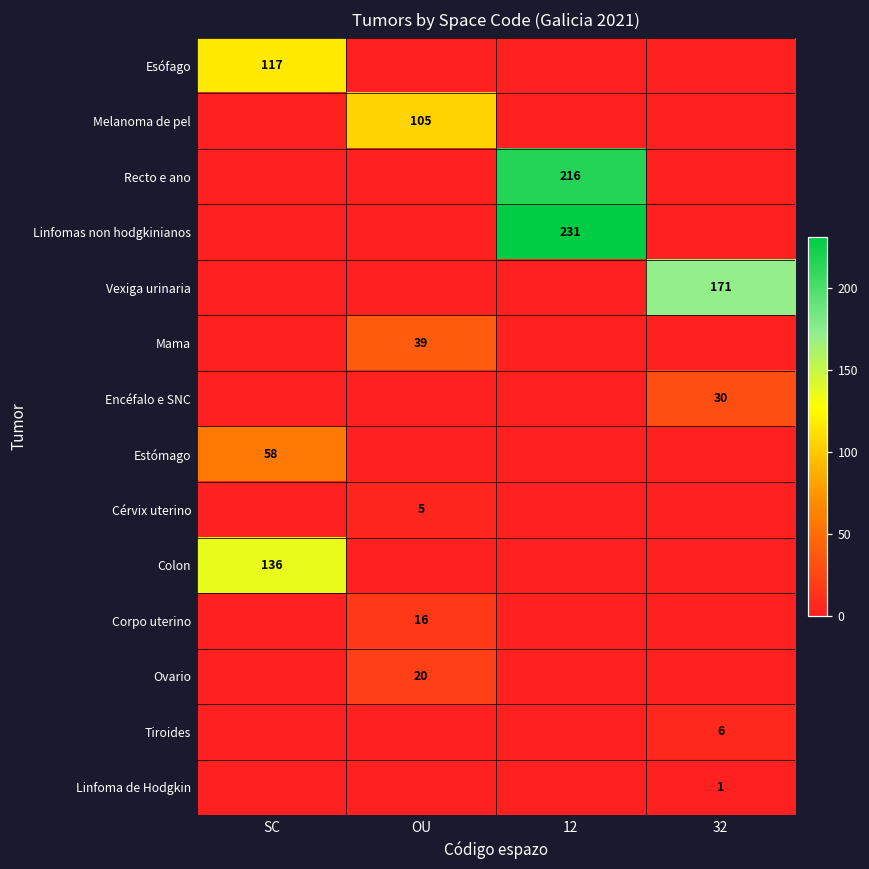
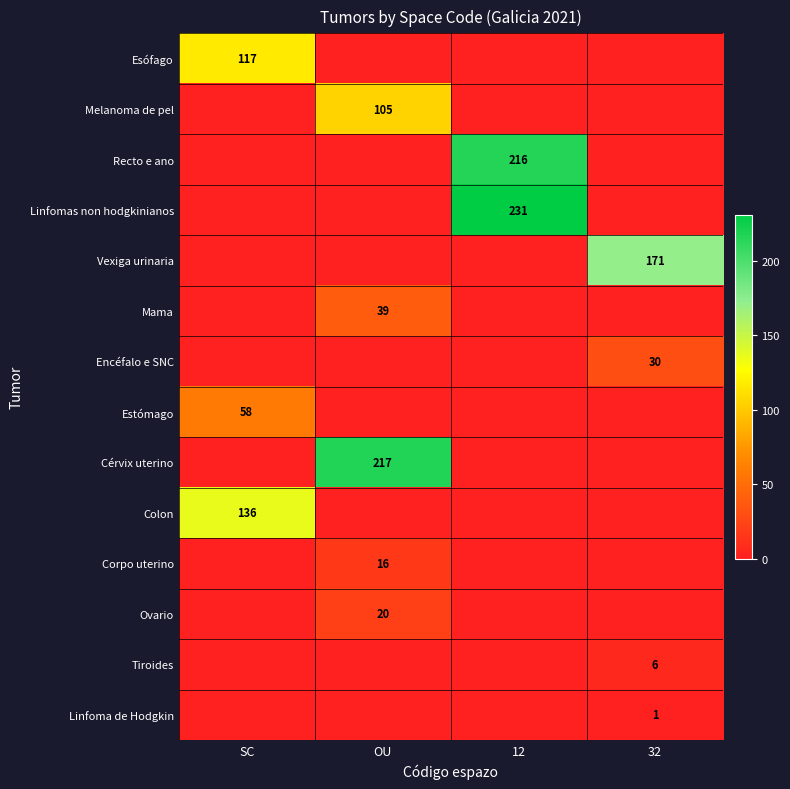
  {
    "Esófago": {
      "SC": 117
    },
    "Melanoma de pel": {
      "OU": 105
    },
    "Recto e ano": {
      "12": 216
    },
    "Linfomas non hodgkinianos": {
      "12": 231
    },
    "Vexiga urinaria": {
      "32": 171
    },
    "Mama": {
      "OU": 39
    },
    "Encéfalo e SNC": {
      "32": 30
    },
    "Estómago": {
      "SC": 58
    },
    "Cérvix uterino": {
-     "OU": 5
+     "OU": 217
    },
    "Colon": {
      "SC": 136
    },
    "Corpo uterino": {
      "OU": 16
    },
    "Ovario": {
      "OU": 20
    },
    "Tiroides": {
      "32": 6
    },
    "Linfoma de Hodgkin": {
      "32": 1
    }
  }
